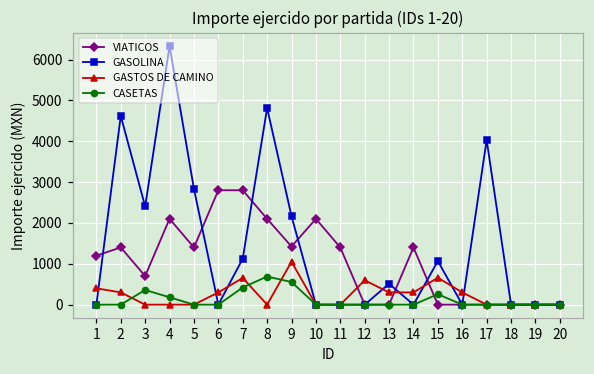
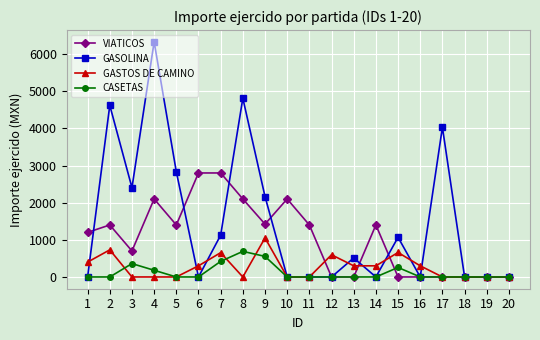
  {
    "VIATICOS": {
      "1": 1200,
      "2": 1400,
      "3": 700,
      "4": 2100,
      "5": 1400,
      "6": 2800,
      "7": 2800,
      "8": 2100,
      "9": 1400,
      "10": 2100,
      "11": 1400,
      "14": 1400,
      "15": 0
    },
    "GASOLINA": {
      "2": 4600,
      "3": 2400,
      "5": 2800,
      "7": 1100,
      "8": 4800,
      "9": 2200,
      "13": 500,
      "15": 1100,
      "17": 4000
    },
    "GASTOS DE CAMINO": {
      "1": 400,
-     "2": 300,
+     "2": 700,
      "3": 0,
      "4": 0,
      "6": 300,
      "7": 700,
      "8": 0,
      "9": 1100,
      "12": 600,
      "13": 300,
      "14": 300,
      "15": 700,
      "16": 300
    },
    "CASETAS": {
      "2": 0,
      "3": 400,
      "4": 200,
      "7": 400,
      "8": 700,
      "9": 600,
      "15": 300
    }
  }
